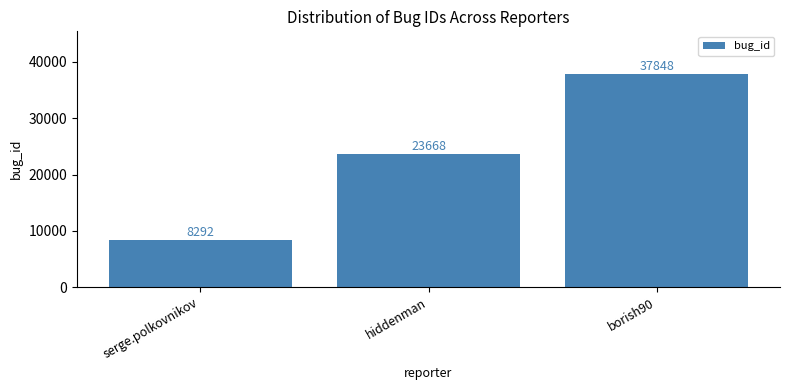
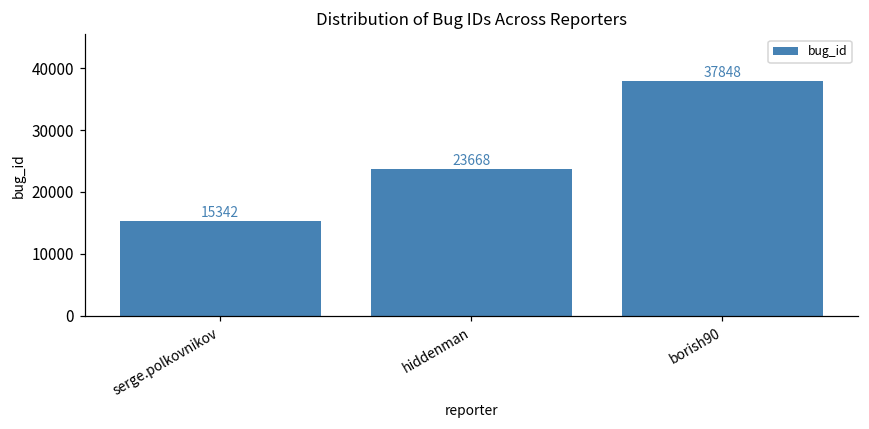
  {
-   "serge.polkovnikov": 8292,
+   "serge.polkovnikov": 15342,
    "hiddenman": 23668,
    "borish90": 37848
  }
